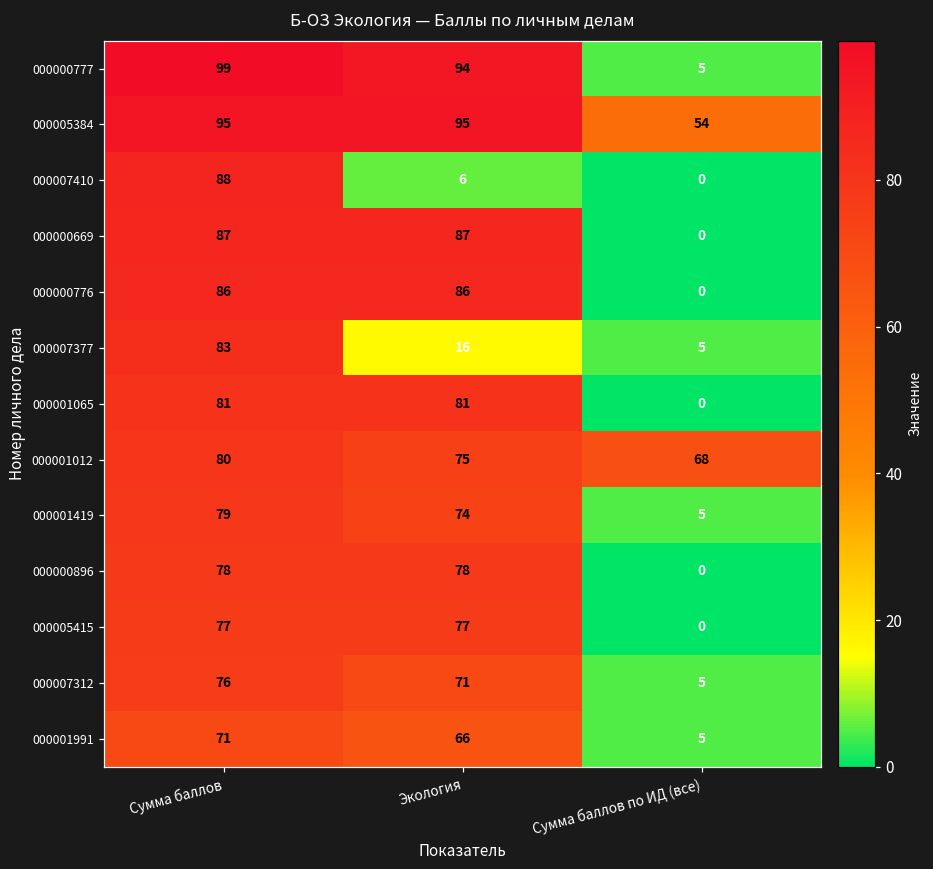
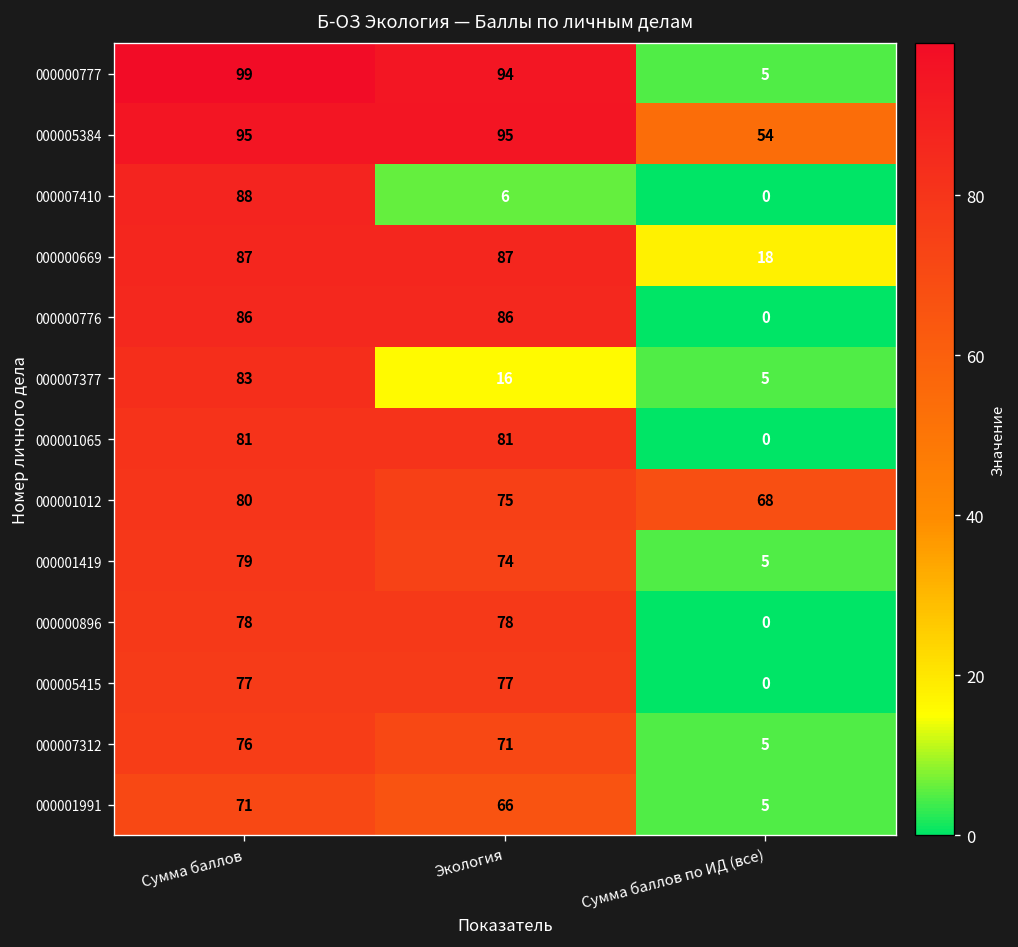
  {
    "000000777": {
      "Сумма баллов": 99,
      "Экология": 94,
      "Сумма баллов по ИД (все)": 5
    },
    "000005384": {
      "Сумма баллов": 95,
      "Экология": 95,
      "Сумма баллов по ИД (все)": 54
    },
    "000007410": {
      "Сумма баллов": 88,
      "Экология": 6,
      "Сумма баллов по ИД (все)": 0
    },
    "000000669": {
      "Сумма баллов": 87,
      "Экология": 87,
-     "Сумма баллов по ИД (все)": 0
+     "Сумма баллов по ИД (все)": 18
    },
    "000000776": {
      "Сумма баллов": 86,
      "Экология": 86,
      "Сумма баллов по ИД (все)": 0
    },
    "000007377": {
      "Сумма баллов": 83,
      "Экология": 16,
      "Сумма баллов по ИД (все)": 5
    },
    "000001065": {
      "Сумма баллов": 81,
      "Экология": 81,
      "Сумма баллов по ИД (все)": 0
    },
    "000001012": {
      "Сумма баллов": 80,
      "Экология": 75,
      "Сумма баллов по ИД (все)": 68
    },
    "000001419": {
      "Сумма баллов": 79,
      "Экология": 74,
      "Сумма баллов по ИД (все)": 5
    },
    "000000896": {
      "Сумма баллов": 78,
      "Экология": 78,
      "Сумма баллов по ИД (все)": 0
    },
    "000005415": {
      "Сумма баллов": 77,
      "Экология": 77,
      "Сумма баллов по ИД (все)": 0
    },
    "000007312": {
      "Сумма баллов": 76,
      "Экология": 71,
      "Сумма баллов по ИД (все)": 5
    },
    "000001991": {
      "Сумма баллов": 71,
      "Экология": 66,
      "Сумма баллов по ИД (все)": 5
    }
  }
